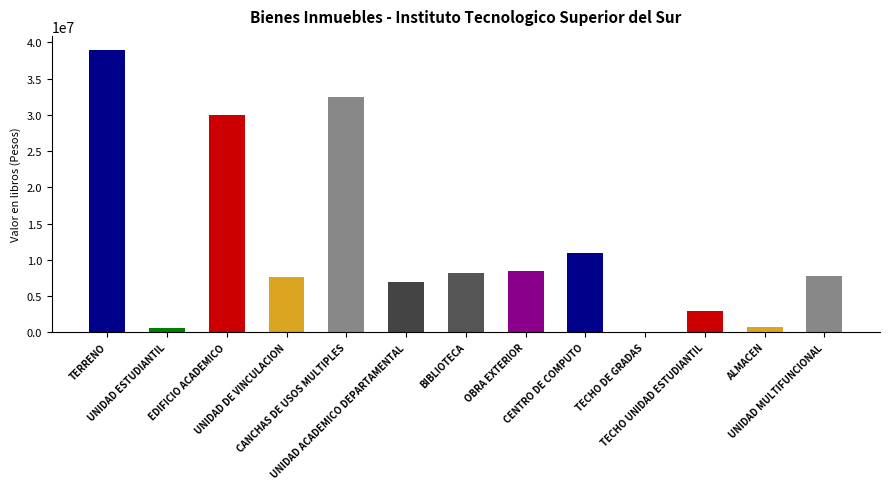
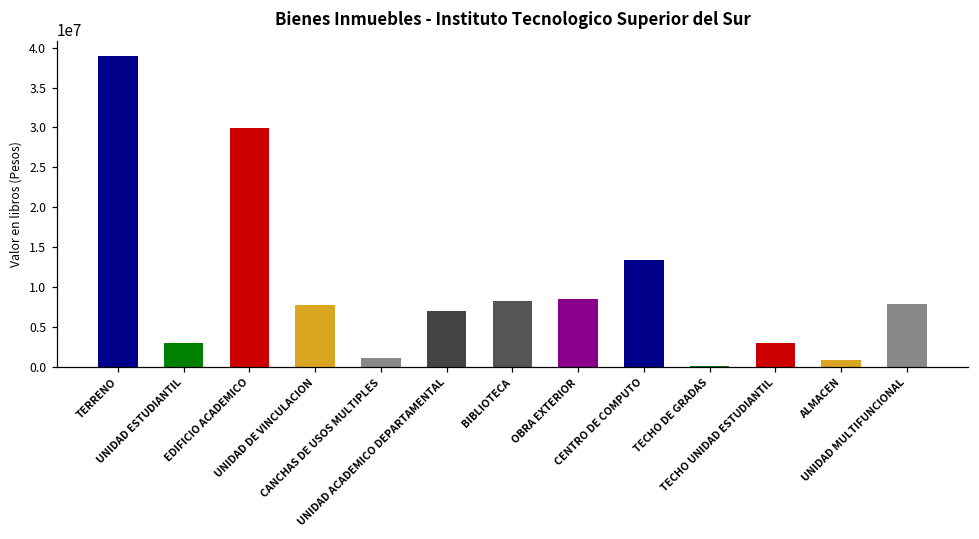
  {
    "TERRENO": 39000000,
-   "UNIDAD ESTUDIANTIL": 1000000,
+   "UNIDAD ESTUDIANTIL": 3000000,
    "EDIFICIO ACADEMICO": 30000000,
    "UNIDAD DE VINCULACION": 8000000,
-   "CANCHAS DE USOS MULTIPLES": 32000000,
+   "CANCHAS DE USOS MULTIPLES": 1000000,
    "UNIDAD ACADEMICO DEPARTAMENTAL": 7000000,
    "BIBLIOTECA": 8000000,
    "OBRA EXTERIOR": 8000000,
-   "CENTRO DE COMPUTO": 11000000,
+   "CENTRO DE COMPUTO": 13000000,
    "TECHO UNIDAD ESTUDIANTIL": 3000000,
    "ALMACEN": 1000000,
    "UNIDAD MULTIFUNCIONAL": 8000000
  }
